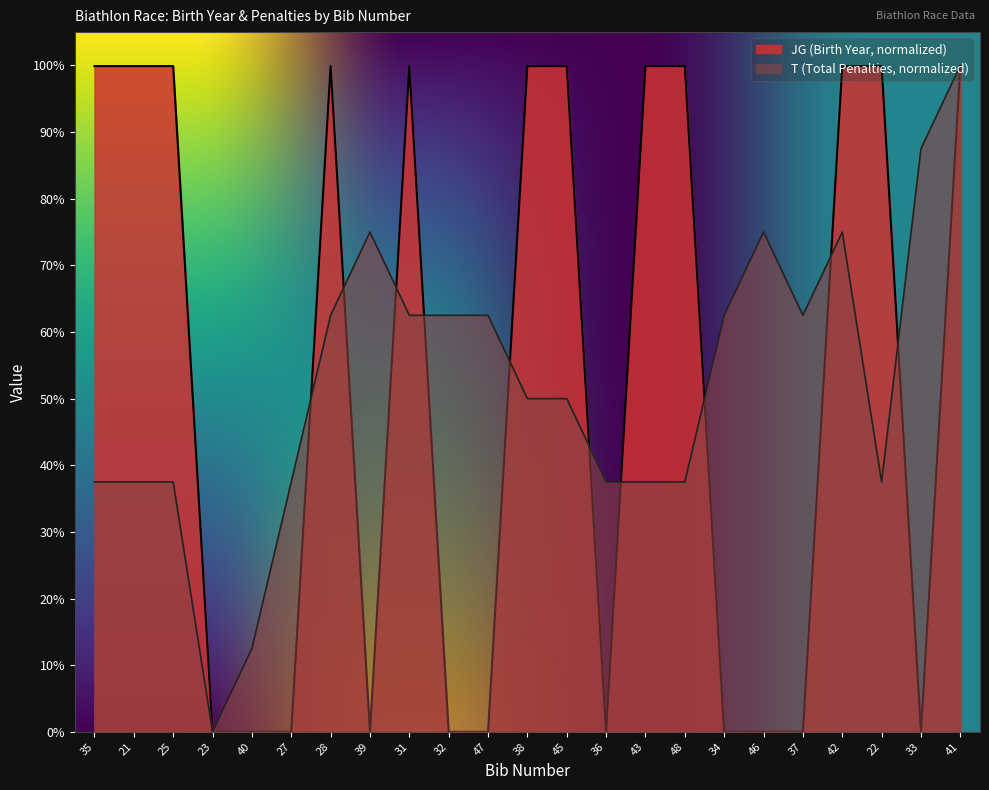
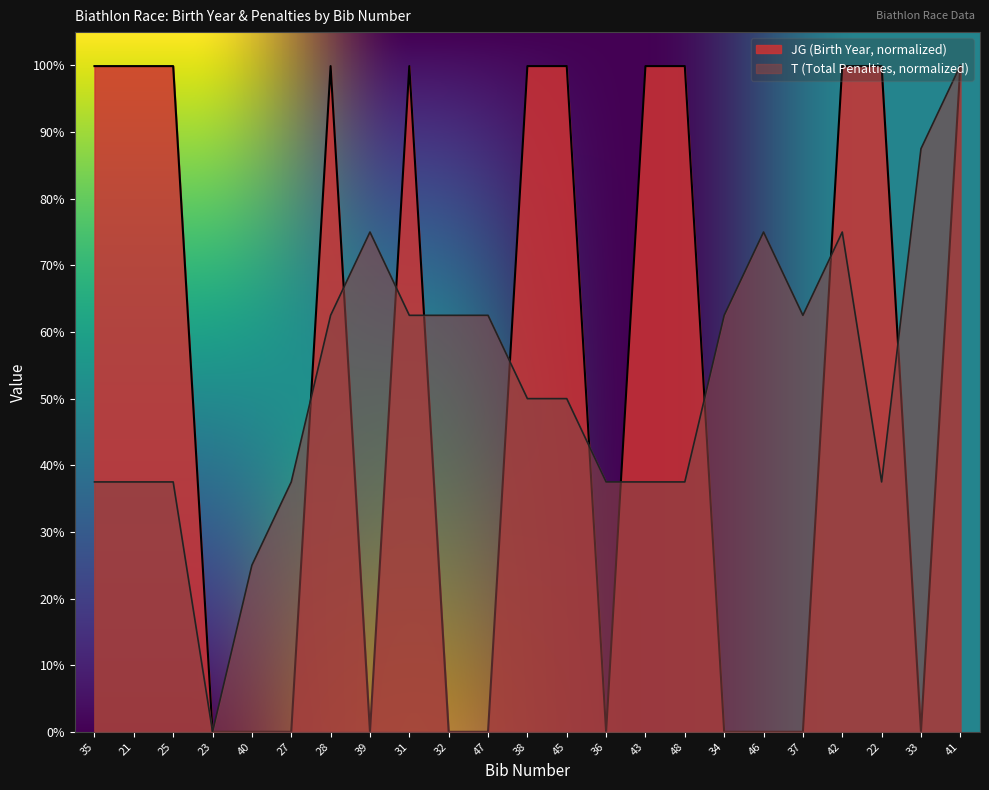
  {
    "JG (Birth Year, normalized)": {
      "35": "100%",
      "21": "100%",
      "25": "100%",
      "40": "0%",
      "27": "0%",
      "28": "100%",
      "39": "0%",
      "31": "100%",
      "32": "0%",
      "47": "0%",
      "38": "100%",
      "45": "100%",
      "36": "0%",
      "43": "100%",
      "48": "100%",
      "34": "0%",
      "46": "0%",
      "37": "0%",
      "33": "0%"
    },
    "T (Total Penalties, normalized)": {
      "35": "38%",
      "21": "38%",
      "25": "38%",
-     "40": "13%",
+     "40": "25%",
      "27": "38%",
      "28": "63%",
      "39": "75%",
      "31": "63%",
      "32": "63%",
      "47": "63%",
      "38": "50%",
      "45": "50%",
      "36": "38%",
      "43": "38%",
      "48": "38%",
      "34": "63%",
      "46": "75%",
      "37": "63%",
      "42": "75%",
      "22": "38%",
      "33": "88%"
    }
  }
